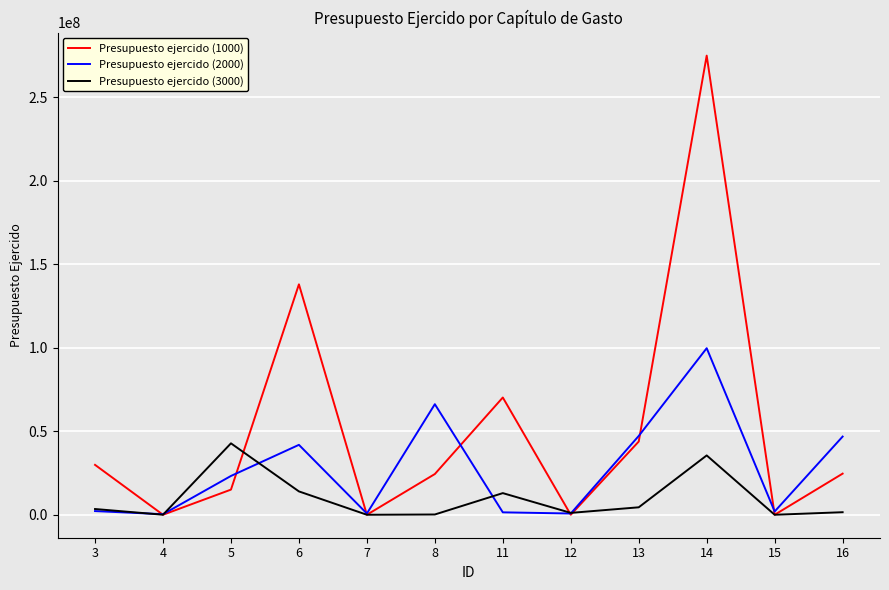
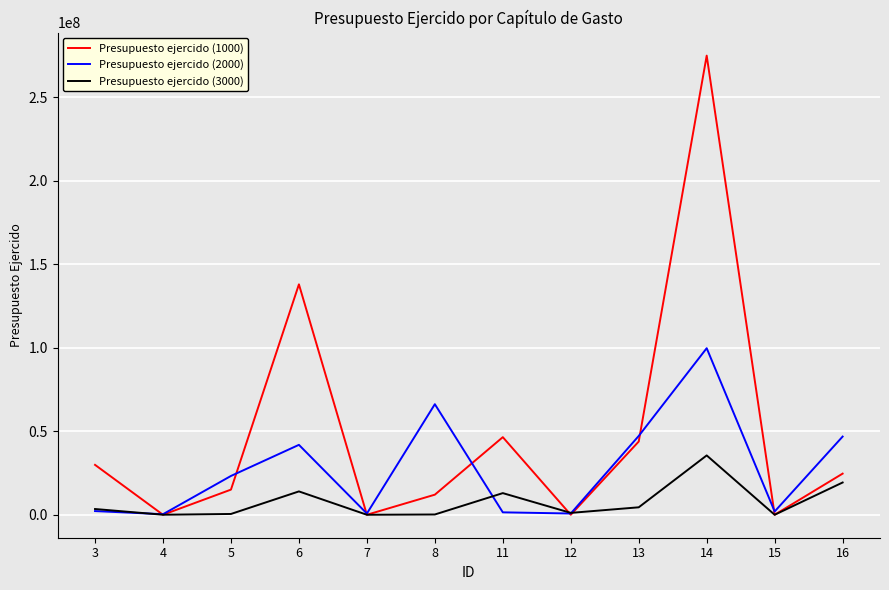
  {
    "Presupuesto ejercido (1000)": {
      "3": 30000000,
      "5": 15000000,
      "6": 138000000,
-     "8": 24000000,
-     "11": 70000000,
+     "8": 12000000,
+     "11": 46000000,
      "13": 44000000,
      "14": 275000000,
      "16": 25000000
    },
    "Presupuesto ejercido (2000)": {
      "5": 23000000,
      "6": 42000000,
      "8": 66000000,
      "11": 1000000,
      "13": 47000000,
      "14": 100000000,
      "15": 2000000,
      "16": 47000000
    },
    "Presupuesto ejercido (3000)": {
-     "5": 43000000,
+     "5": 0,
      "6": 14000000,
      "8": 0,
      "11": 13000000,
      "13": 4000000,
      "14": 36000000,
-     "16": 2000000
+     "16": 19000000
    }
  }
